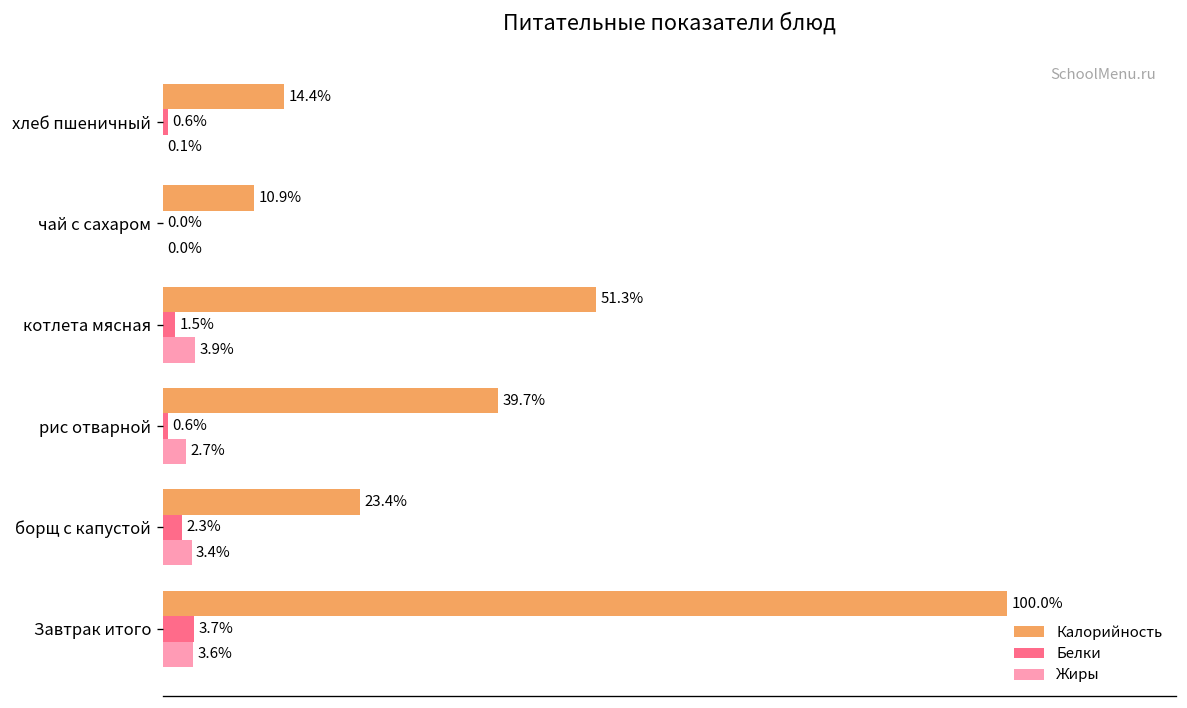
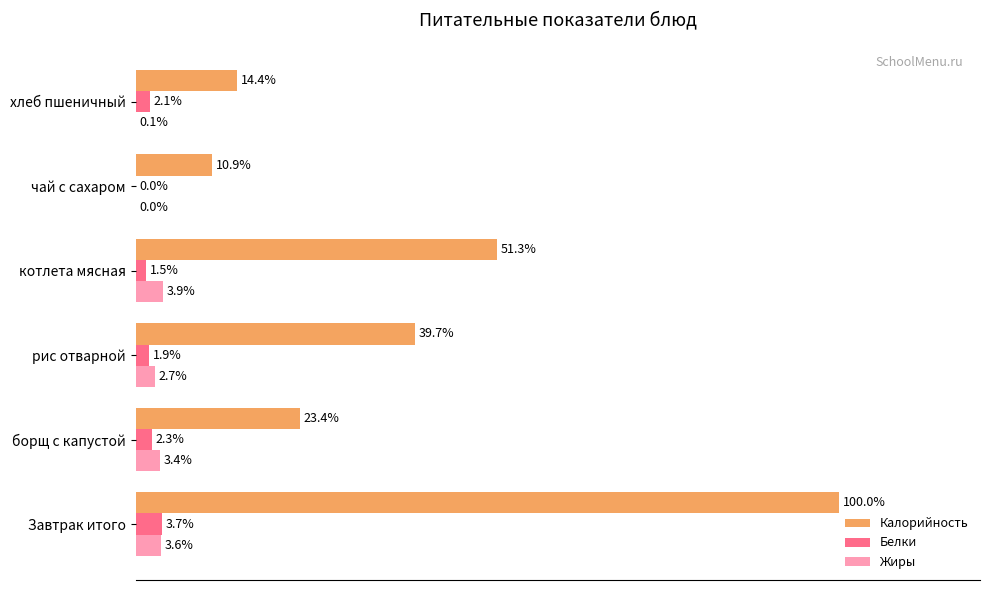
  {
    "Калорийность": {
      "хлеб пшеничный": "14.4%",
      "чай с сахаром": "10.9%",
      "котлета мясная": "51.3%",
      "рис отварной": "39.7%",
      "борщ с капустой": "23.4%",
      "Завтрак итого": "100.0%"
    },
    "Белки": {
-     "хлеб пшеничный": "0.6%",
+     "хлеб пшеничный": "2.1%",
      "чай с сахаром": "0.0%",
      "котлета мясная": "1.5%",
-     "рис отварной": "0.6%",
+     "рис отварной": "1.9%",
      "борщ с капустой": "2.3%",
      "Завтрак итого": "3.7%"
    },
    "Жиры": {
      "хлеб пшеничный": "0.1%",
      "чай с сахаром": "0.0%",
      "котлета мясная": "3.9%",
      "рис отварной": "2.7%",
      "борщ с капустой": "3.4%",
      "Завтрак итого": "3.6%"
    }
  }
